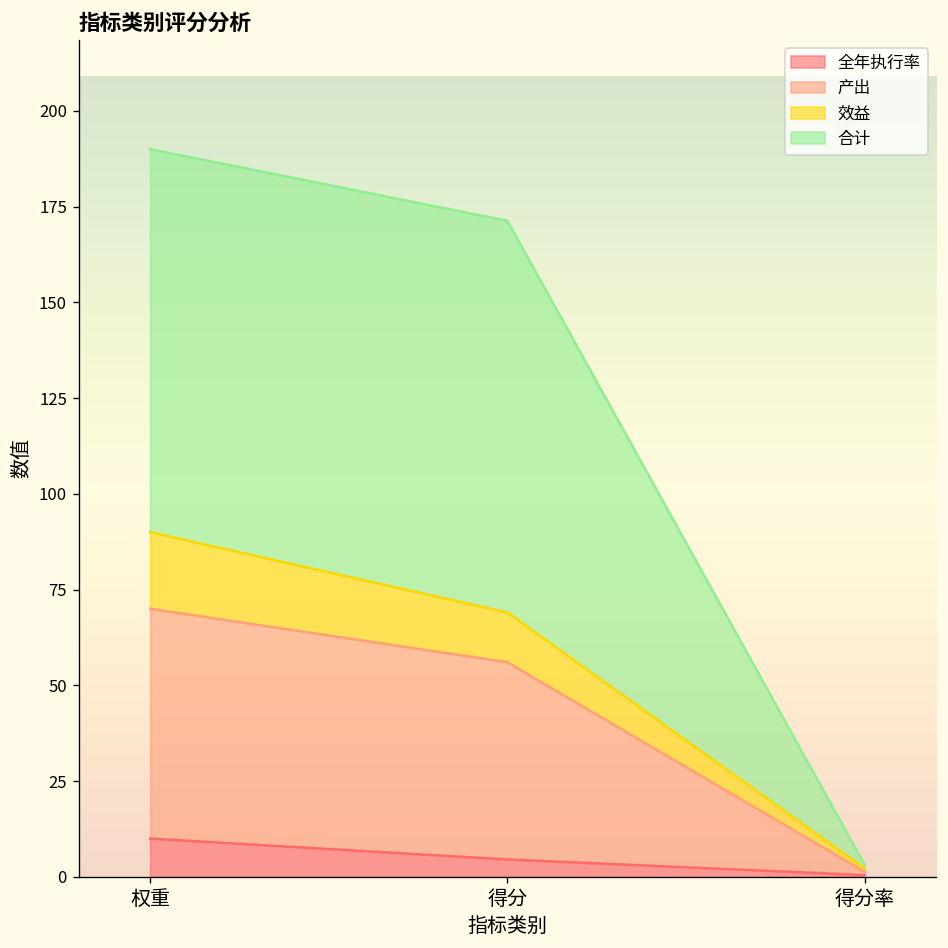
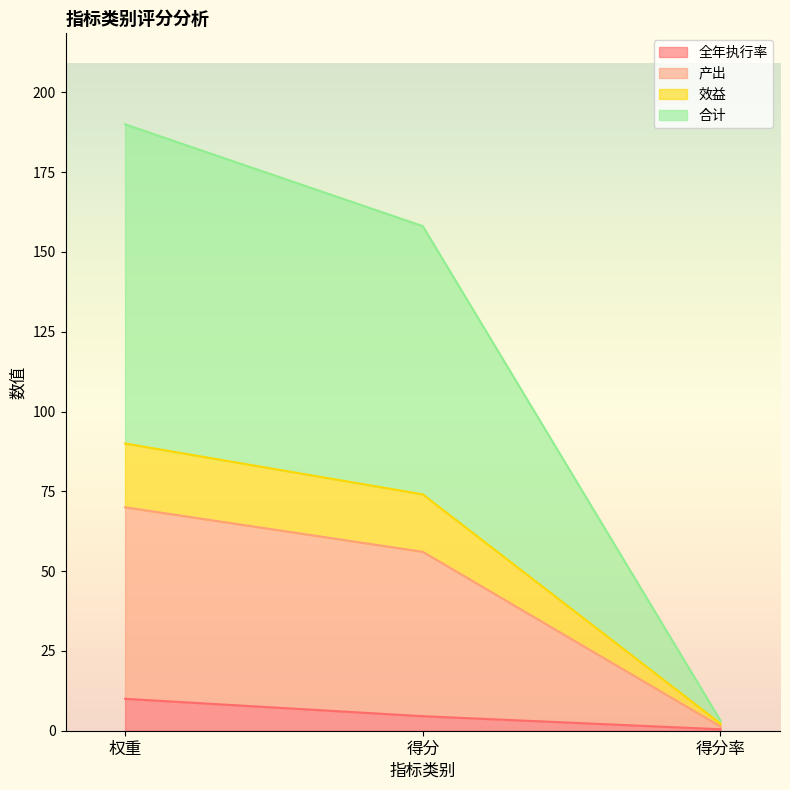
  {
    "效益": {
      "权重": 20,
-     "得分": 13,
+     "得分": 18,
      "得分率": 1
    },
    "合计": {
      "权重": 100,
-     "得分": 102,
+     "得分": 84,
      "得分率": 1
    }
  }
